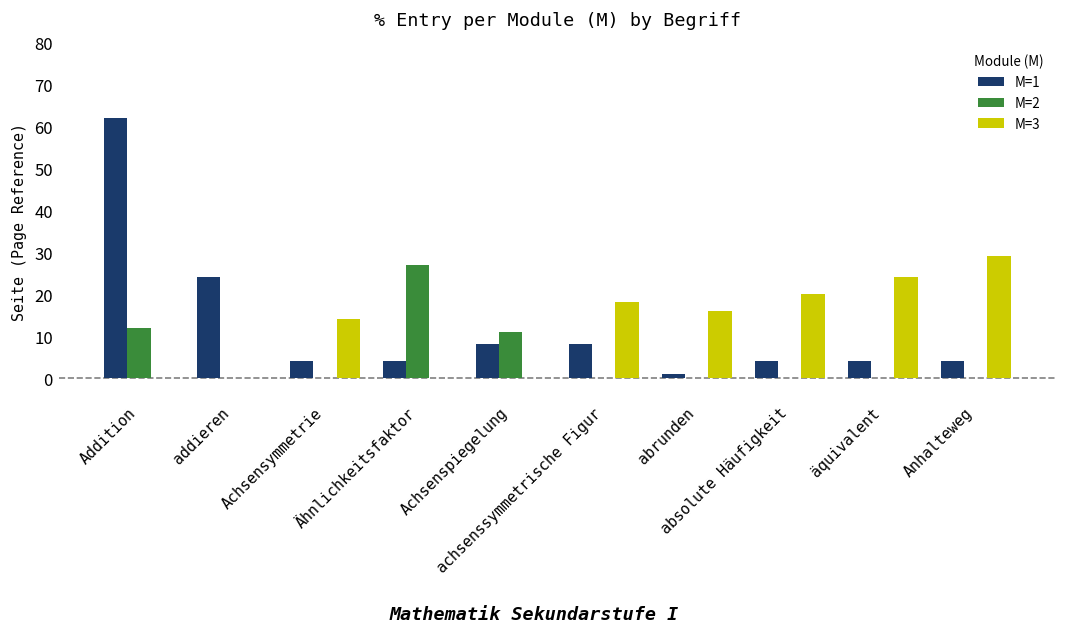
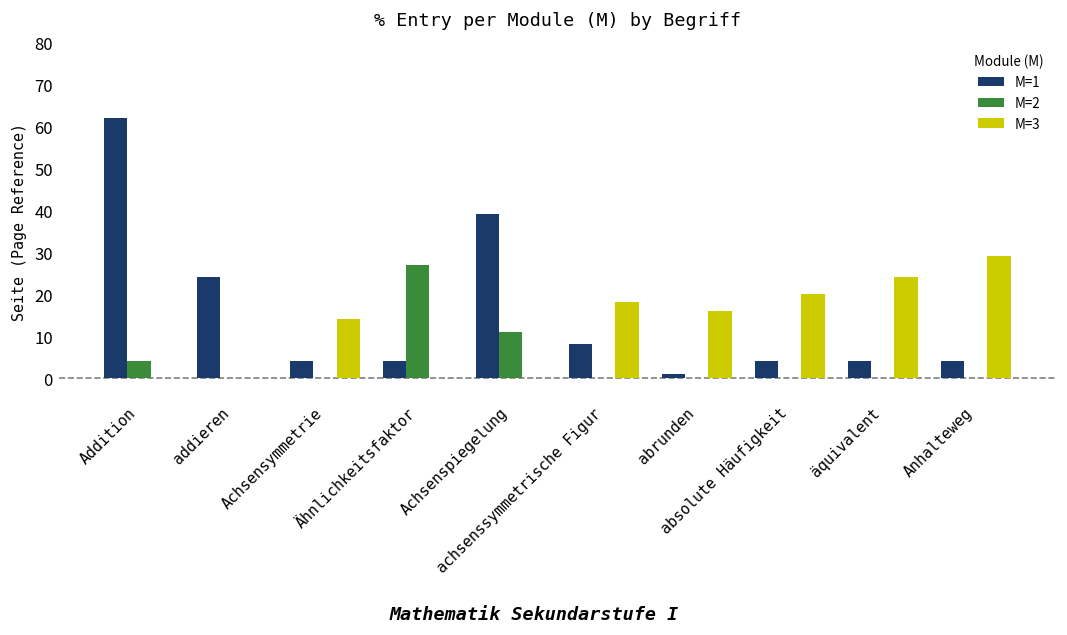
  {
    "M=1": {
      "Addition": 62,
      "addieren": 24,
      "Achsensymmetrie": 4,
      "Ähnlichkeitsfaktor": 4,
-     "Achsenspiegelung": 8,
+     "Achsenspiegelung": 39,
      "achsenssymmetrische Figur": 8,
      "abrunden": 1,
      "absolute Häufigkeit": 4,
      "äquivalent": 4,
      "Anhalteweg": 4
    },
    "M=2": {
-     "Addition": 12,
+     "Addition": 4,
      "addieren": 0,
      "Achsensymmetrie": 0,
      "Ähnlichkeitsfaktor": 27,
      "Achsenspiegelung": 11,
      "achsenssymmetrische Figur": 0,
      "abrunden": 0,
      "absolute Häufigkeit": 0,
      "äquivalent": 0,
      "Anhalteweg": 0
    },
    "M=3": {
      "Addition": 0,
      "addieren": 0,
      "Achsensymmetrie": 14,
      "Ähnlichkeitsfaktor": 0,
      "Achsenspiegelung": 0,
      "achsenssymmetrische Figur": 18,
      "abrunden": 16,
      "absolute Häufigkeit": 20,
      "äquivalent": 24,
      "Anhalteweg": 29
    }
  }
